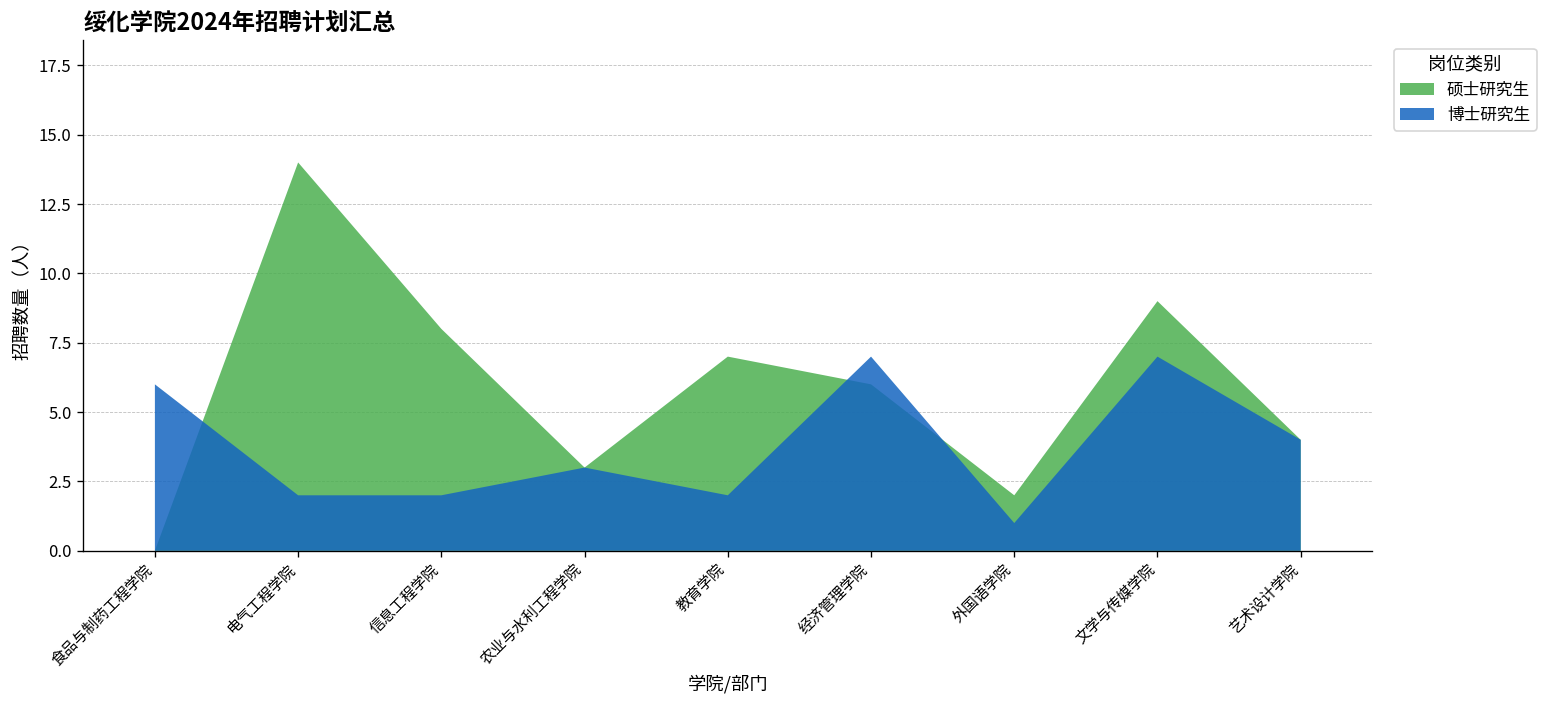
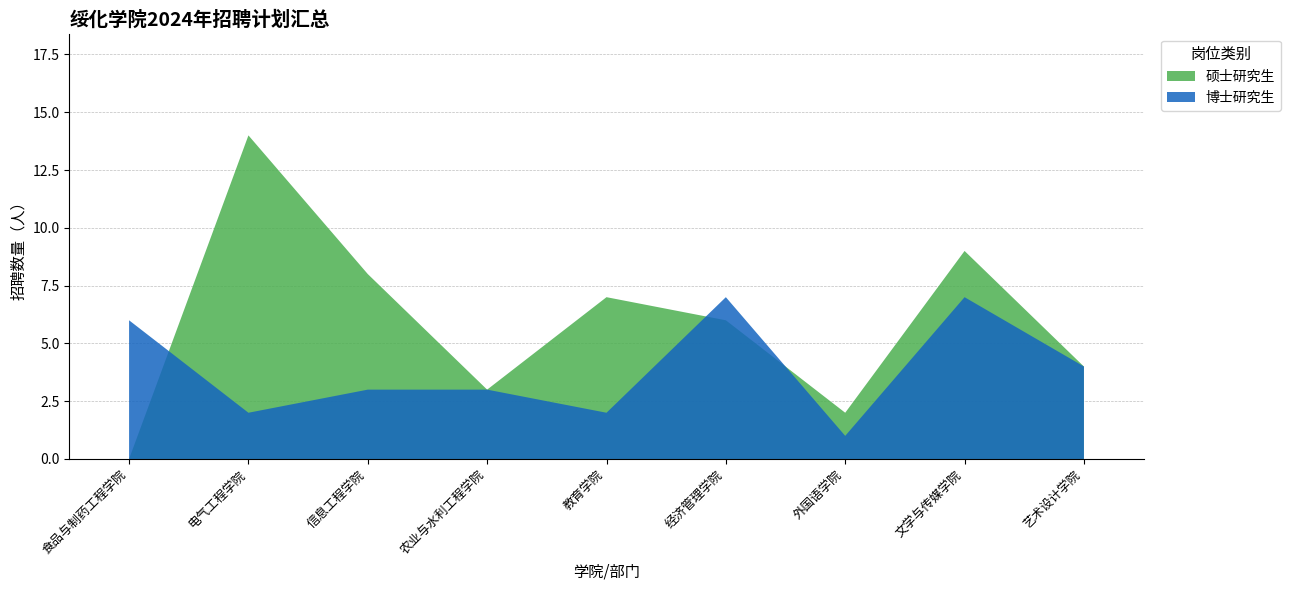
  {
    "硕士研究生": {
      "食品与制药工程学院": 0,
      "电气工程学院": 14,
      "信息工程学院": 8,
      "教育学院": 7,
      "经济管理学院": 6,
      "外国语学院": 2,
      "文学与传媒学院": 9
    },
    "博士研究生": {
      "食品与制药工程学院": 6,
      "电气工程学院": 2,
-     "信息工程学院": 2,
+     "信息工程学院": 3,
      "教育学院": 2,
      "经济管理学院": 7,
      "外国语学院": 1,
      "文学与传媒学院": 7
    }
  }
